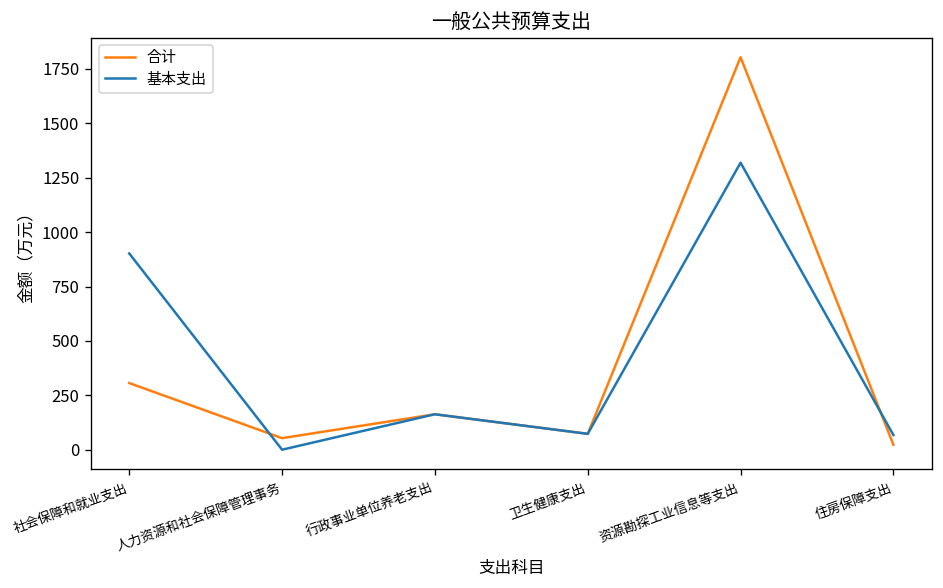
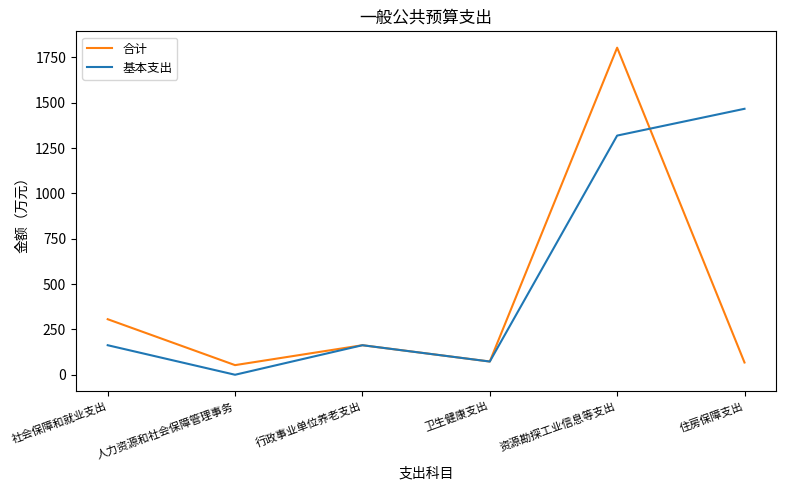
  {
    "合计": {
      "社会保障和就业支出": 310,
      "人力资源和社会保障管理事务": 50,
      "资源勘探工业信息等支出": 1800,
-     "住房保障支出": 20
+     "住房保障支出": 70
    },
    "基本支出": {
-     "社会保障和就业支出": 900,
+     "社会保障和就业支出": 160,
      "人力资源和社会保障管理事务": 0,
      "资源勘探工业信息等支出": 1320,
-     "住房保障支出": 70
+     "住房保障支出": 1470
    }
  }
